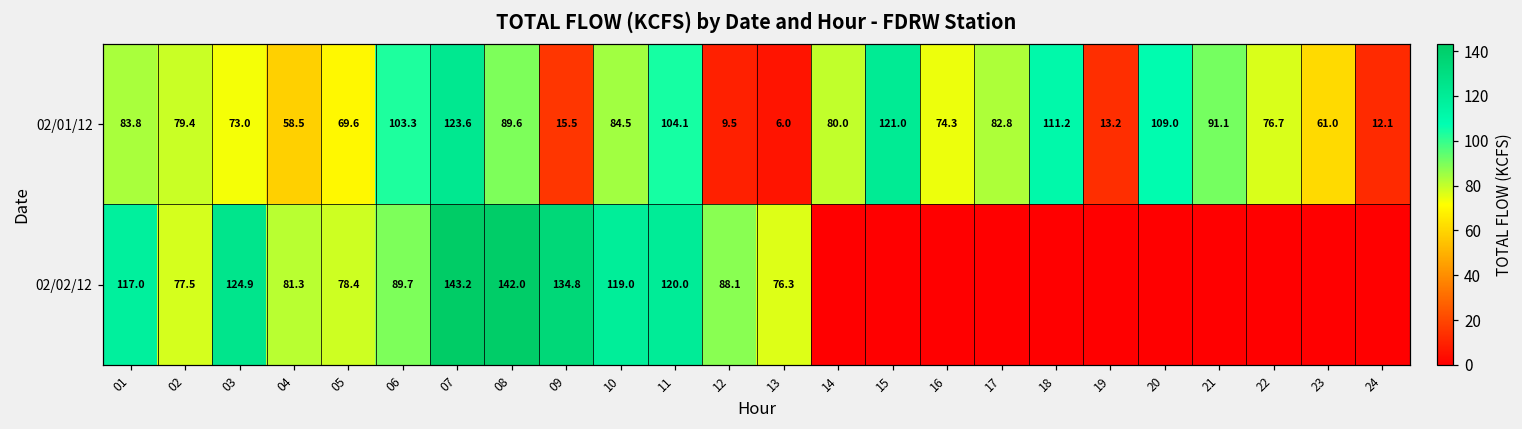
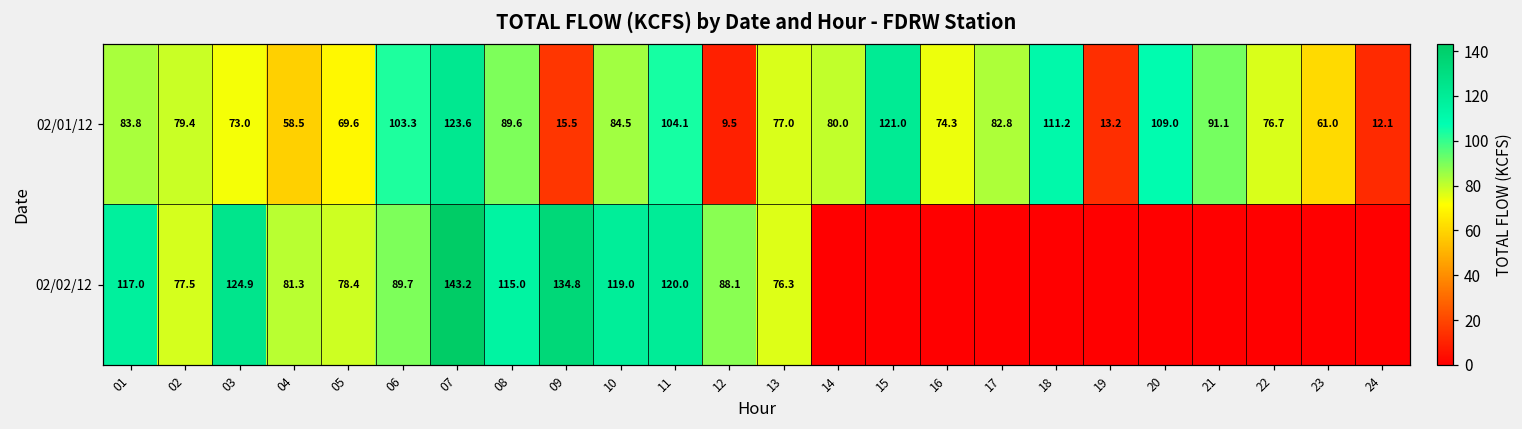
  {
    "02/01/12": {
      "01": 83.8,
      "02": 79.4,
      "03": 73.0,
      "04": 58.5,
      "05": 69.6,
      "06": 103.3,
      "07": 123.6,
      "08": 89.6,
      "09": 15.5,
      "10": 84.5,
      "11": 104.1,
      "12": 9.5,
-     "13": 6.0,
+     "13": 77.0,
      "14": 80.0,
      "15": 121.0,
      "16": 74.3,
      "17": 82.8,
      "18": 111.2,
      "19": 13.2,
      "20": 109.0,
      "21": 91.1,
      "22": 76.7,
      "23": 61.0,
      "24": 12.1
    },
    "02/02/12": {
      "01": 117.0,
      "02": 77.5,
      "03": 124.9,
      "04": 81.3,
      "05": 78.4,
      "06": 89.7,
      "07": 143.2,
-     "08": 142.0,
+     "08": 115.0,
      "09": 134.8,
      "10": 119.0,
      "11": 120.0,
      "12": 88.1,
      "13": 76.3
    }
  }
